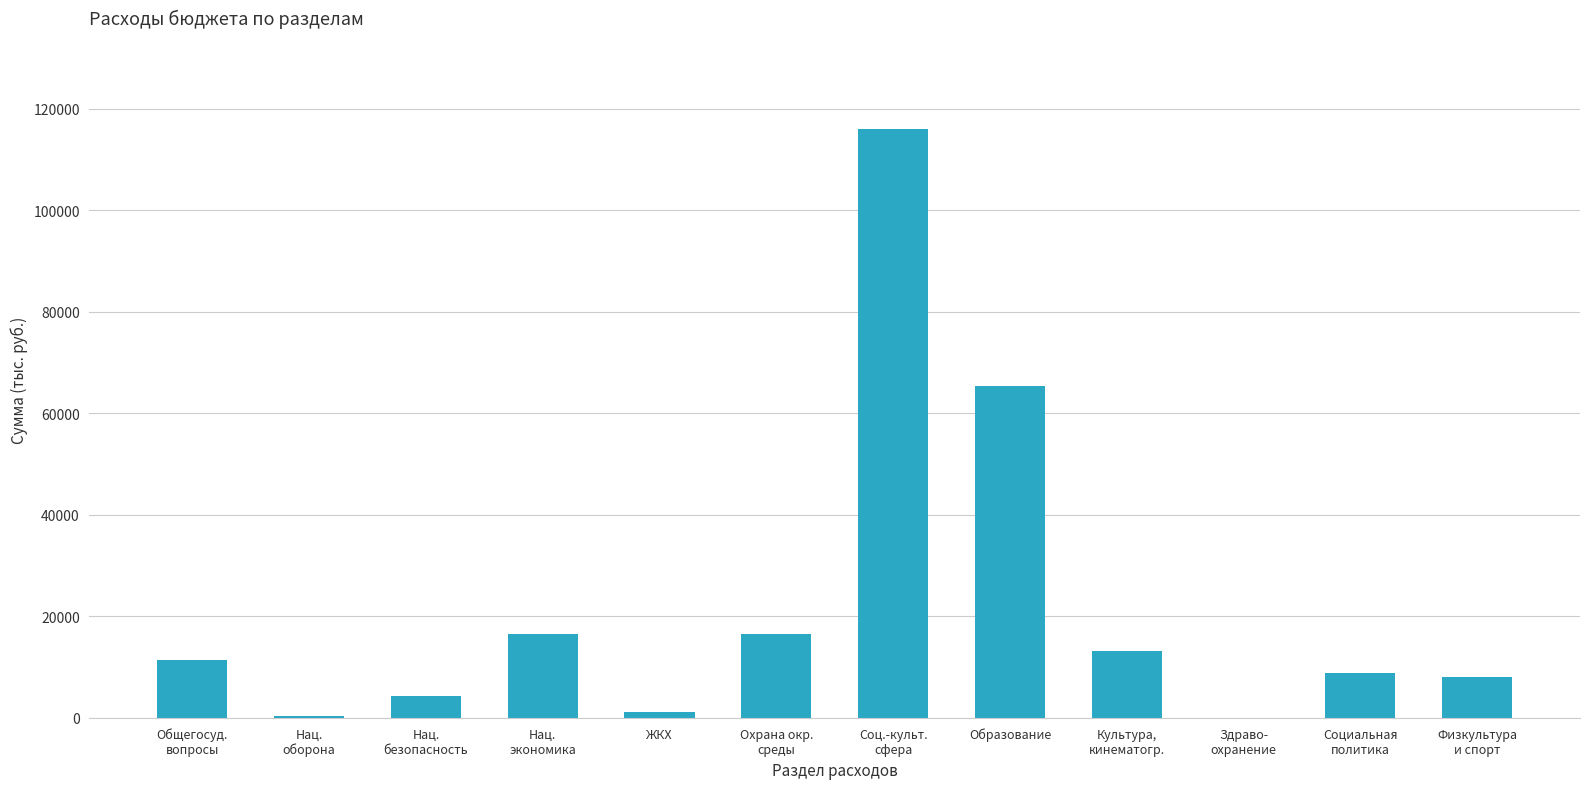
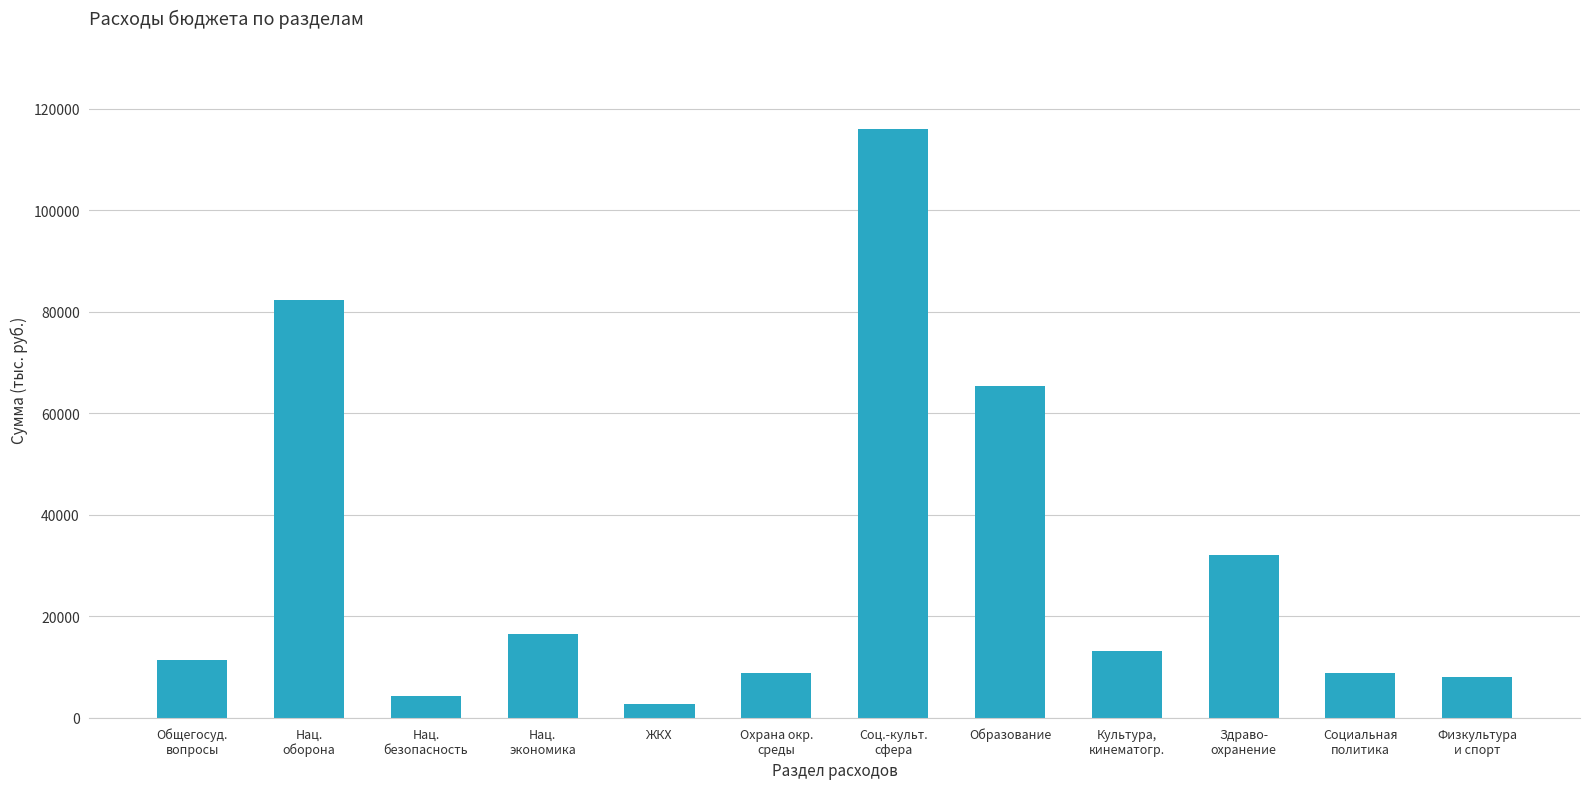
  {
    "Общегосуд. вопросы": 11000,
-   "Нац. оборона": 0,
+   "Нац. оборона": 82000,
    "Нац. безопасность": 4000,
    "Нац. экономика": 17000,
-   "ЖКХ": 1000,
-   "Охрана окр. среды": 16000,
+   "ЖКХ": 3000,
+   "Охрана окр. среды": 9000,
    "Соц.-культ. сфера": 116000,
    "Образование": 65000,
    "Культура, кинематогр.": 13000,
-   "Здраво- охранение": 0,
+   "Здраво- охранение": 32000,
    "Социальная политика": 9000,
    "Физкультура и спорт": 8000
  }
